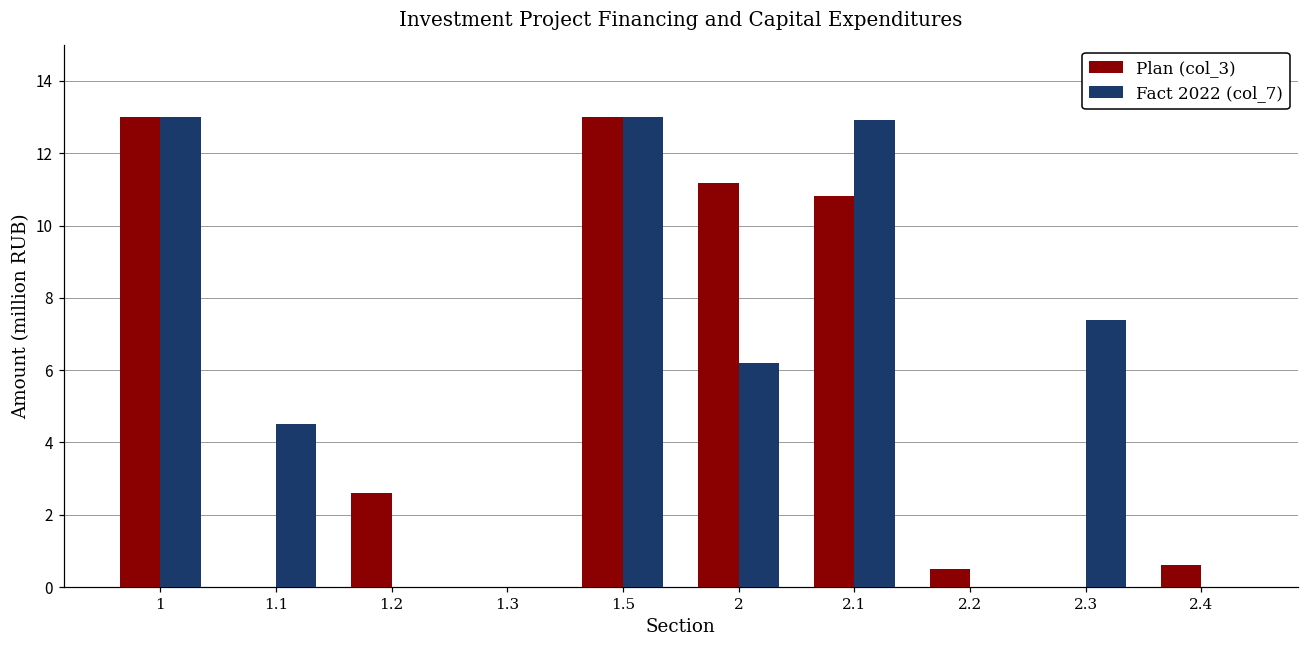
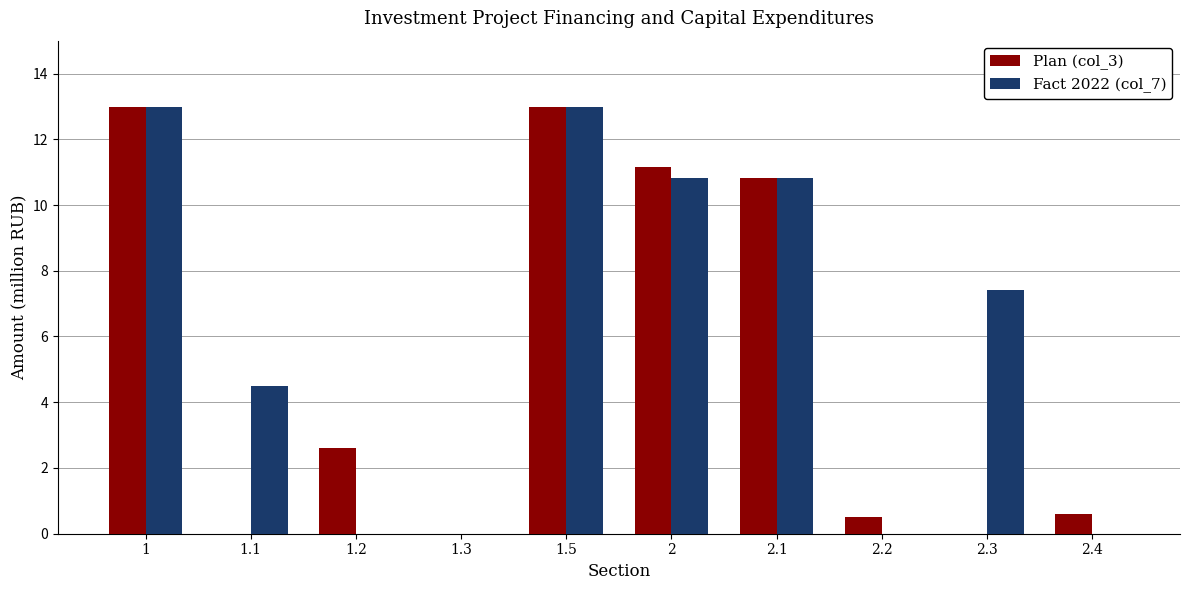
  {
    "Plan (col_3)": {
      "1": 13.0,
      "1.1": 0.0,
      "1.2": 2.6,
      "1.3": 0.0,
      "1.5": 13.0,
      "2": 11.2,
      "2.1": 10.8,
      "2.2": 0.5,
      "2.3": 0.0,
      "2.4": 0.6
    },
    "Fact 2022 (col_7)": {
      "1": 13.0,
      "1.1": 4.5,
      "1.2": 0.0,
      "1.3": 0.0,
      "1.5": 13.0,
-     "2": 6.2,
-     "2.1": 12.9,
+     "2": 10.8,
+     "2.1": 10.8,
      "2.2": 0.0,
      "2.3": 7.4,
      "2.4": 0.0
    }
  }
